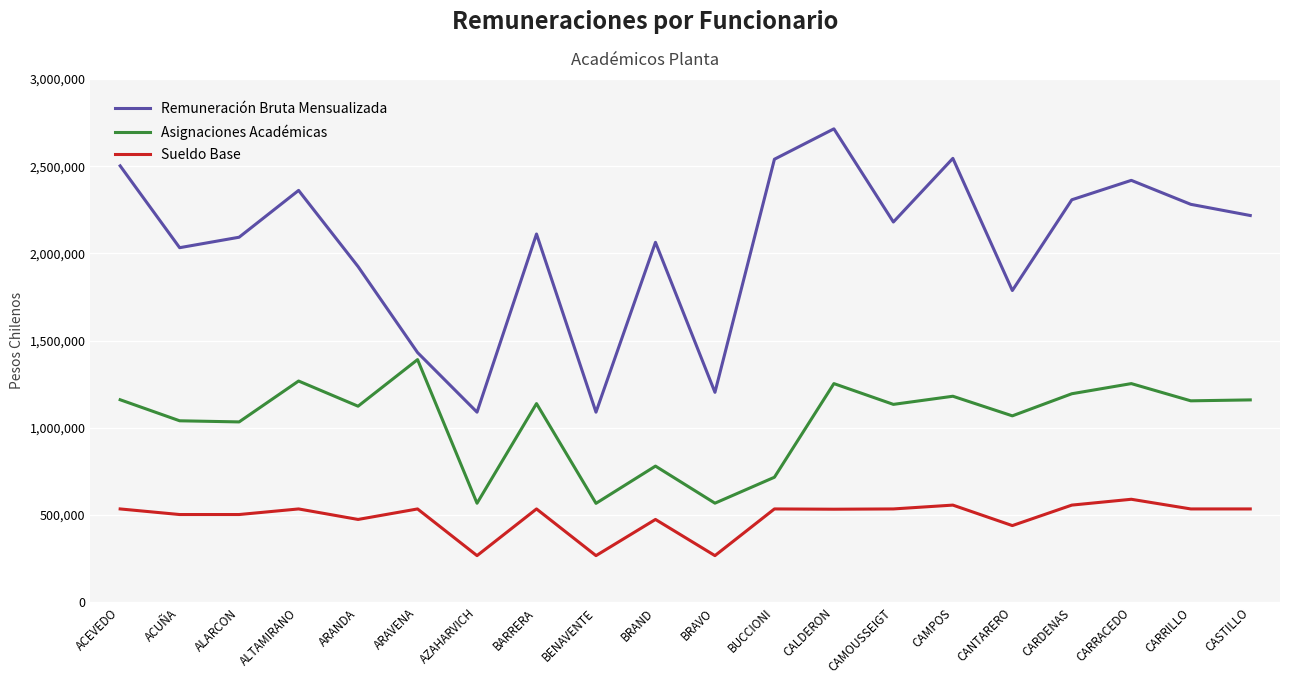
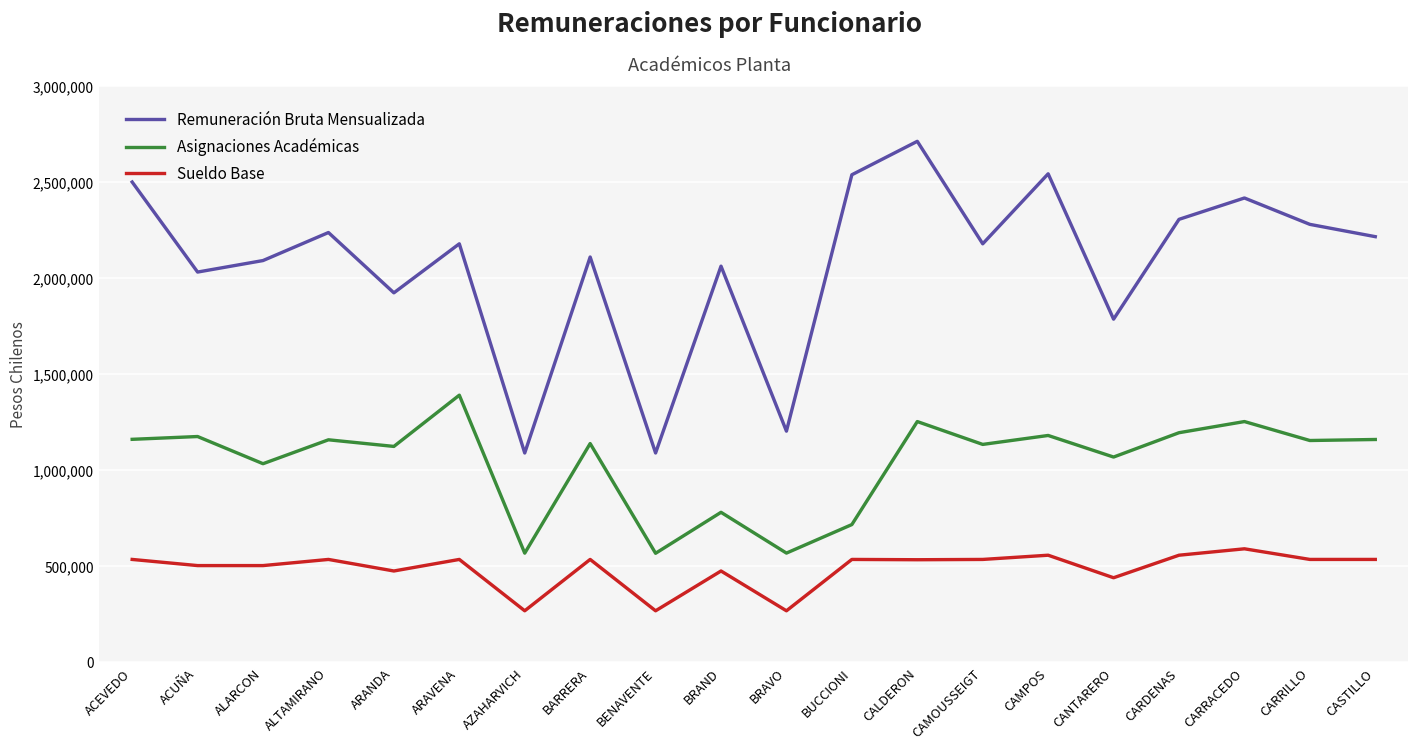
  {
    "Remuneración Bruta Mensualizada": {
      "ACEVEDO": "2,500,000",
      "ACUÑA": "2,030,000",
      "ALARCON": "2,090,000",
-     "ALTAMIRANO": "2,360,000",
+     "ALTAMIRANO": "2,240,000",
      "ARANDA": "1,920,000",
-     "ARAVENA": "1,430,000",
+     "ARAVENA": "2,180,000",
      "AZAHARVICH": "1,090,000",
      "BARRERA": "2,110,000",
      "BENAVENTE": "1,090,000",
      "BRAND": "2,060,000",
      "BRAVO": "1,200,000",
      "BUCCIONI": "2,540,000",
      "CALDERON": "2,710,000",
      "CAMOUSSEIGT": "2,180,000",
      "CAMPOS": "2,540,000",
      "CANTARERO": "1,790,000",
      "CARDENAS": "2,310,000",
      "CARRACEDO": "2,420,000",
      "CARRILLO": "2,280,000",
      "CASTILLO": "2,220,000"
    },
    "Asignaciones Académicas": {
      "ACEVEDO": "1,160,000",
-     "ACUÑA": "1,040,000",
+     "ACUÑA": "1,180,000",
      "ALARCON": "1,030,000",
-     "ALTAMIRANO": "1,270,000",
+     "ALTAMIRANO": "1,160,000",
      "ARANDA": "1,120,000",
      "ARAVENA": "1,390,000",
      "AZAHARVICH": "570,000",
      "BARRERA": "1,140,000",
      "BENAVENTE": "570,000",
      "BRAND": "780,000",
      "BRAVO": "570,000",
      "BUCCIONI": "720,000",
      "CALDERON": "1,250,000",
      "CAMOUSSEIGT": "1,130,000",
      "CAMPOS": "1,180,000",
      "CANTARERO": "1,070,000",
      "CARDENAS": "1,200,000",
      "CARRACEDO": "1,250,000",
      "CARRILLO": "1,160,000",
      "CASTILLO": "1,160,000"
    },
    "Sueldo Base": {
      "ACEVEDO": "540,000",
      "ACUÑA": "500,000",
      "ALARCON": "500,000",
      "ALTAMIRANO": "540,000",
      "ARANDA": "480,000",
      "ARAVENA": "540,000",
      "AZAHARVICH": "270,000",
      "BARRERA": "540,000",
      "BENAVENTE": "270,000",
      "BRAND": "480,000",
      "BRAVO": "270,000",
      "BUCCIONI": "540,000",
      "CALDERON": "530,000",
      "CAMOUSSEIGT": "540,000",
      "CAMPOS": "560,000",
      "CANTARERO": "440,000",
      "CARDENAS": "560,000",
      "CARRACEDO": "590,000",
      "CARRILLO": "540,000",
      "CASTILLO": "540,000"
    }
  }
